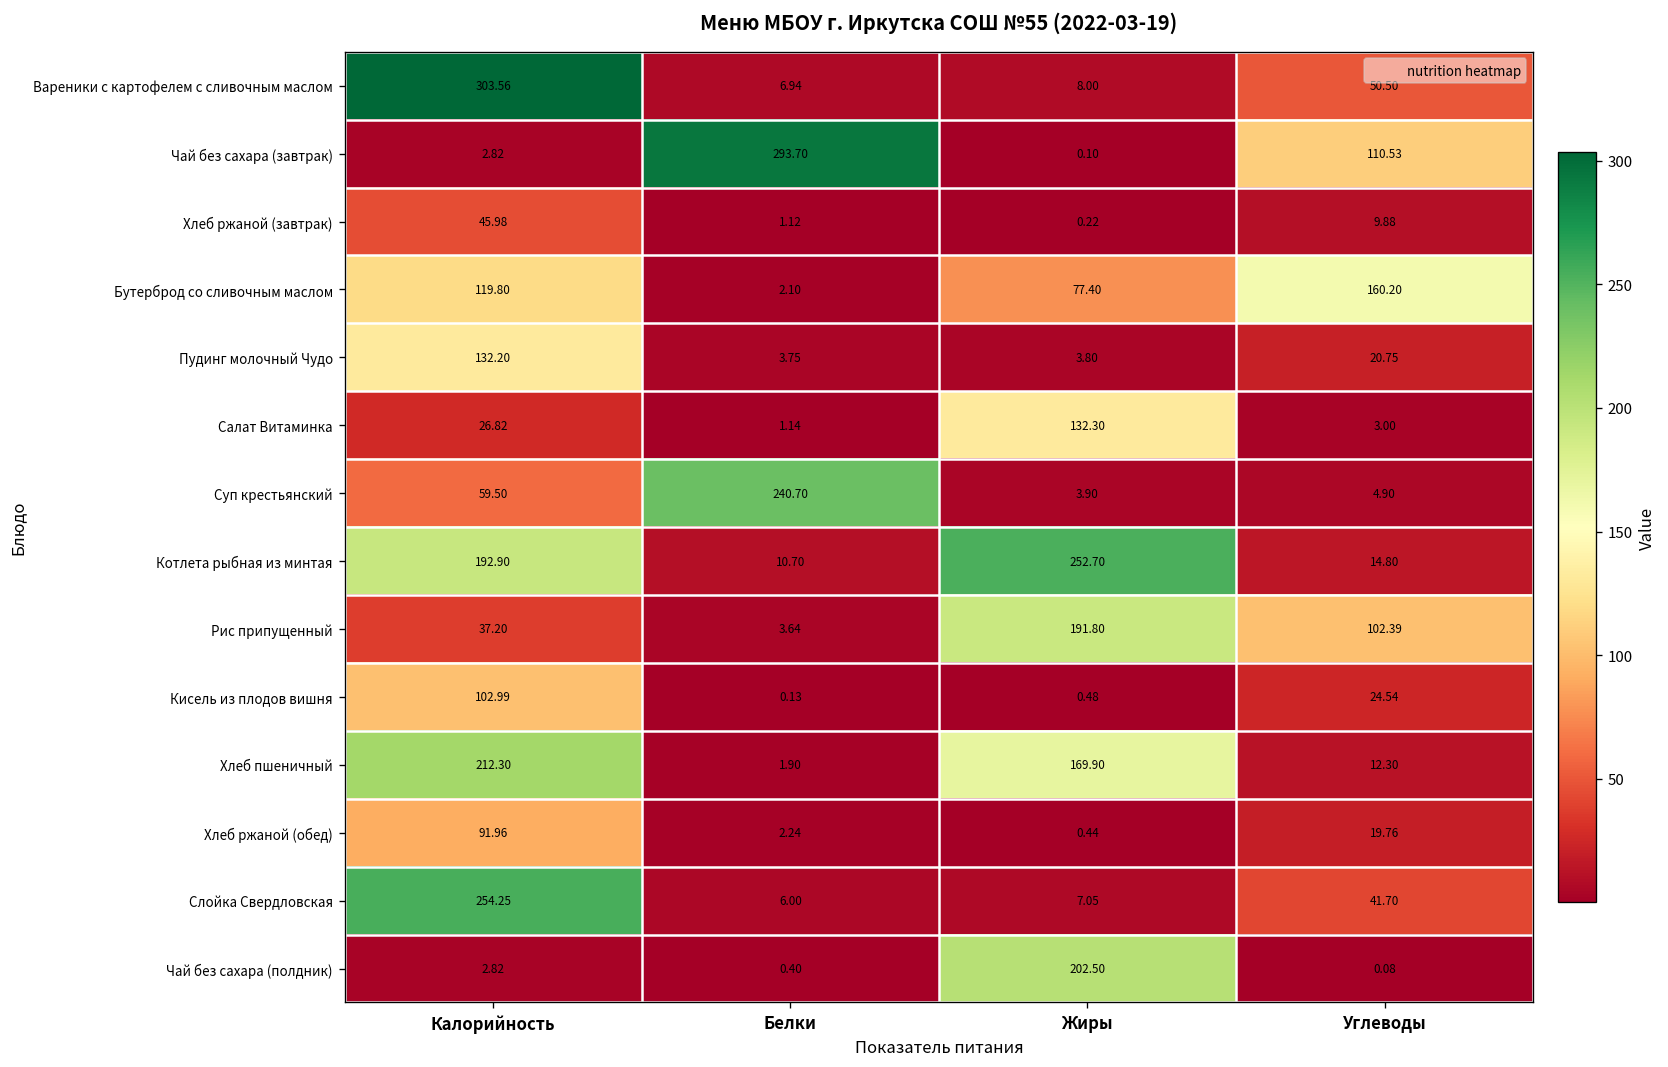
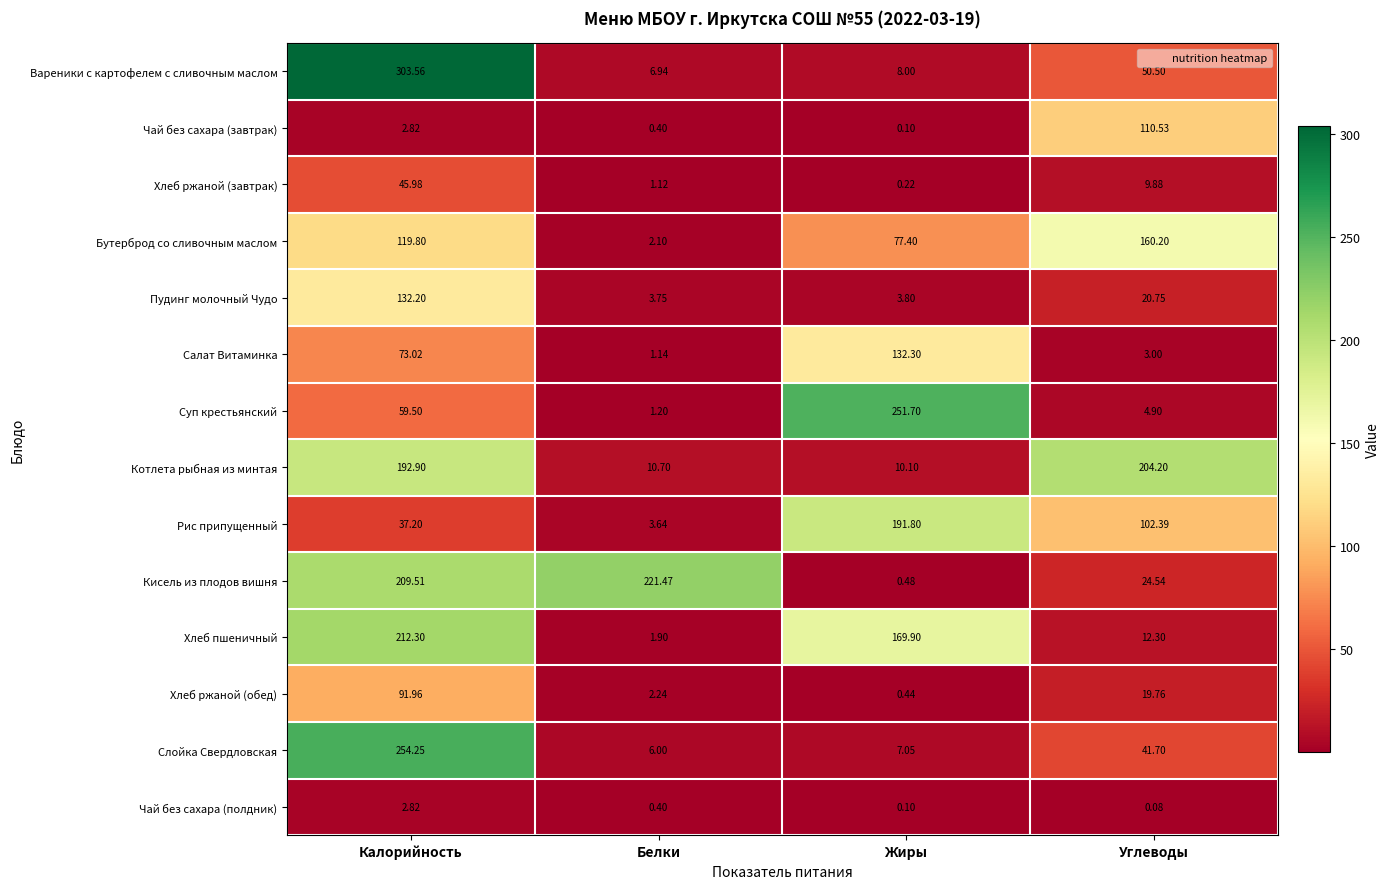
  {
    "Вареники с картофелем с сливочным маслом": {
      "Калорийность": 303.56,
      "Белки": 6.94,
      "Жиры": 8.00
    },
    "Чай без сахара (завтрак)": {
      "Калорийность": 2.82,
-     "Белки": 293.70,
+     "Белки": 0.40,
      "Жиры": 0.10,
      "Углеводы": 110.53
    },
    "Хлеб ржаной (завтрак)": {
      "Калорийность": 45.98,
      "Белки": 1.12,
      "Жиры": 0.22,
      "Углеводы": 9.88
    },
    "Бутерброд со сливочным маслом": {
      "Калорийность": 119.80,
      "Белки": 2.10,
      "Жиры": 77.40,
      "Углеводы": 160.20
    },
    "Пудинг молочный Чудо": {
      "Калорийность": 132.20,
      "Белки": 3.75,
      "Жиры": 3.80,
      "Углеводы": 20.75
    },
    "Салат Витаминка": {
-     "Калорийность": 26.82,
+     "Калорийность": 73.02,
      "Белки": 1.14,
      "Жиры": 132.30,
      "Углеводы": 3.00
    },
    "Суп крестьянский": {
      "Калорийность": 59.50,
-     "Белки": 240.70,
-     "Жиры": 3.90,
+     "Белки": 1.20,
+     "Жиры": 251.70,
      "Углеводы": 4.90
    },
    "Котлета рыбная из минтая": {
      "Калорийность": 192.90,
      "Белки": 10.70,
-     "Жиры": 252.70,
-     "Углеводы": 14.80
+     "Жиры": 10.10,
+     "Углеводы": 204.20
    },
    "Рис припущенный": {
      "Калорийность": 37.20,
      "Белки": 3.64,
      "Жиры": 191.80,
      "Углеводы": 102.39
    },
    "Кисель из плодов вишня": {
-     "Калорийность": 102.99,
-     "Белки": 0.13,
+     "Калорийность": 209.51,
+     "Белки": 221.47,
      "Жиры": 0.48,
      "Углеводы": 24.54
    },
    "Хлеб пшеничный": {
      "Калорийность": 212.30,
      "Белки": 1.90,
      "Жиры": 169.90,
      "Углеводы": 12.30
    },
    "Хлеб ржаной (обед)": {
      "Калорийность": 91.96,
      "Белки": 2.24,
      "Жиры": 0.44,
      "Углеводы": 19.76
    },
    "Слойка Свердловская": {
      "Калорийность": 254.25,
      "Белки": 6.00,
      "Жиры": 7.05,
      "Углеводы": 41.70
    },
    "Чай без сахара (полдник)": {
      "Калорийность": 2.82,
      "Белки": 0.40,
-     "Жиры": 202.50,
+     "Жиры": 0.10,
      "Углеводы": 0.08
    }
  }
